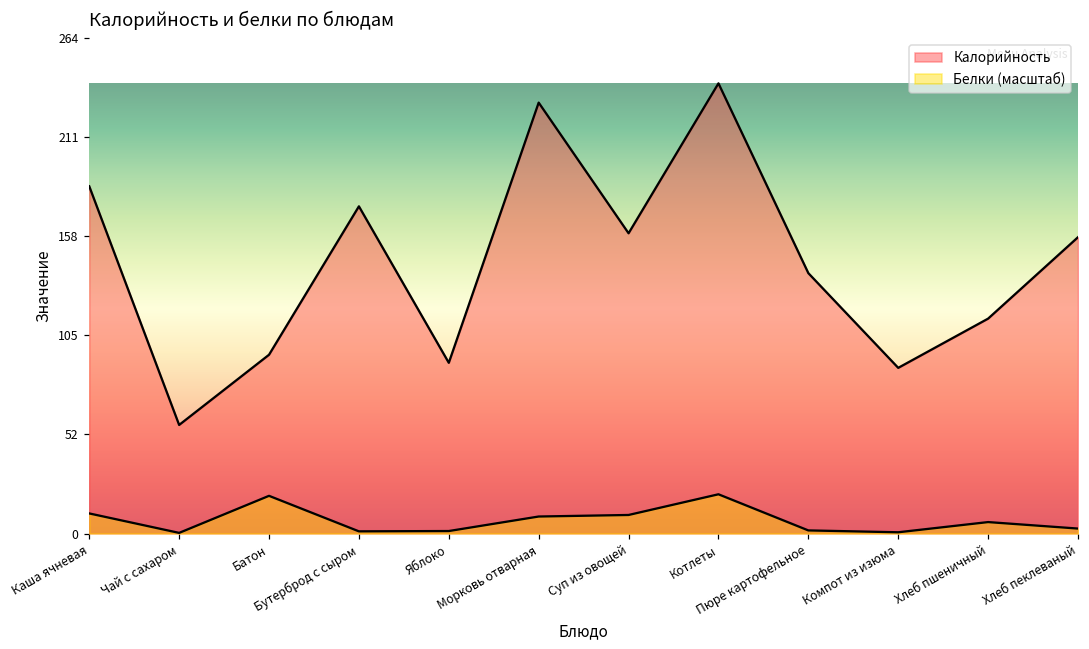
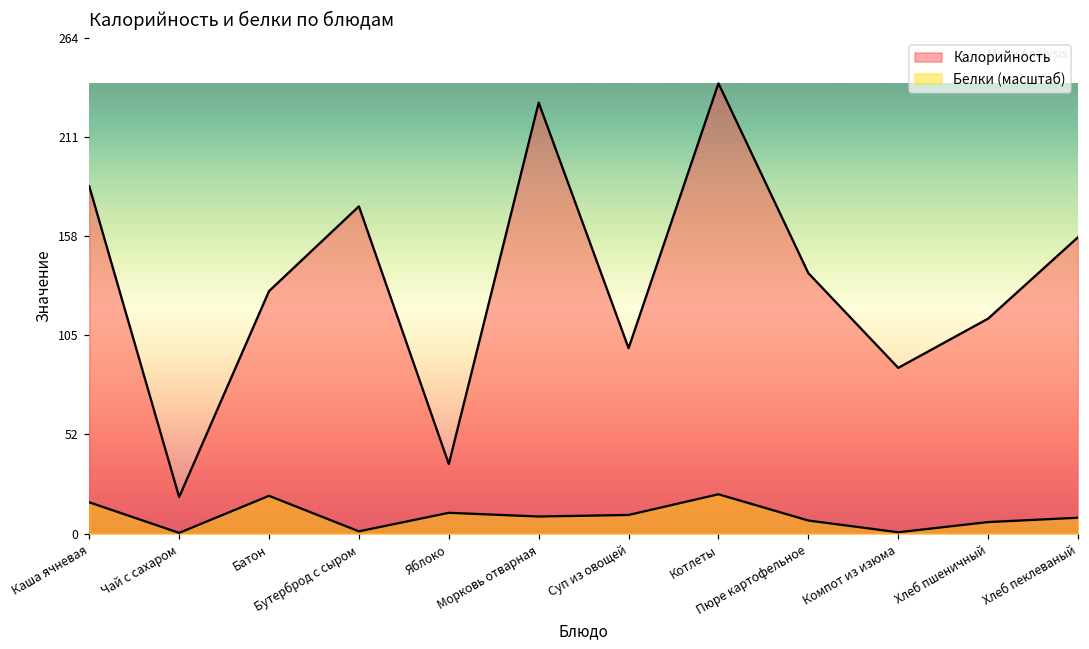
  {
    "Калорийность": {
      "Каша ячневая": 186,
-     "Чай с сахаром": 58,
-     "Батон": 96,
+     "Чай с сахаром": 20,
+     "Батон": 130,
      "Бутерброд с сыром": 175,
-     "Яблоко": 91,
+     "Яблоко": 37,
      "Морковь отварная": 230,
-     "Суп из овощей": 160,
+     "Суп из овощей": 99,
      "Котлеты": 241,
      "Пюре картофельное": 139,
      "Компот из изюма": 89,
      "Хлеб пшеничный": 115,
      "Хлеб пеклеваный": 158
    },
    "Белки (масштаб)": {
-     "Каша ячневая": 11,
+     "Каша ячневая": 17,
      "Чай с сахаром": 0,
      "Батон": 20,
      "Бутерброд с сыром": 1,
-     "Яблоко": 1,
+     "Яблоко": 11,
      "Морковь отварная": 9,
      "Суп из овощей": 10,
      "Котлеты": 21,
-     "Пюре картофельное": 2,
+     "Пюре картофельное": 7,
      "Компот из изюма": 1,
      "Хлеб пшеничный": 6,
-     "Хлеб пеклеваный": 3
+     "Хлеб пеклеваный": 8
    }
  }
